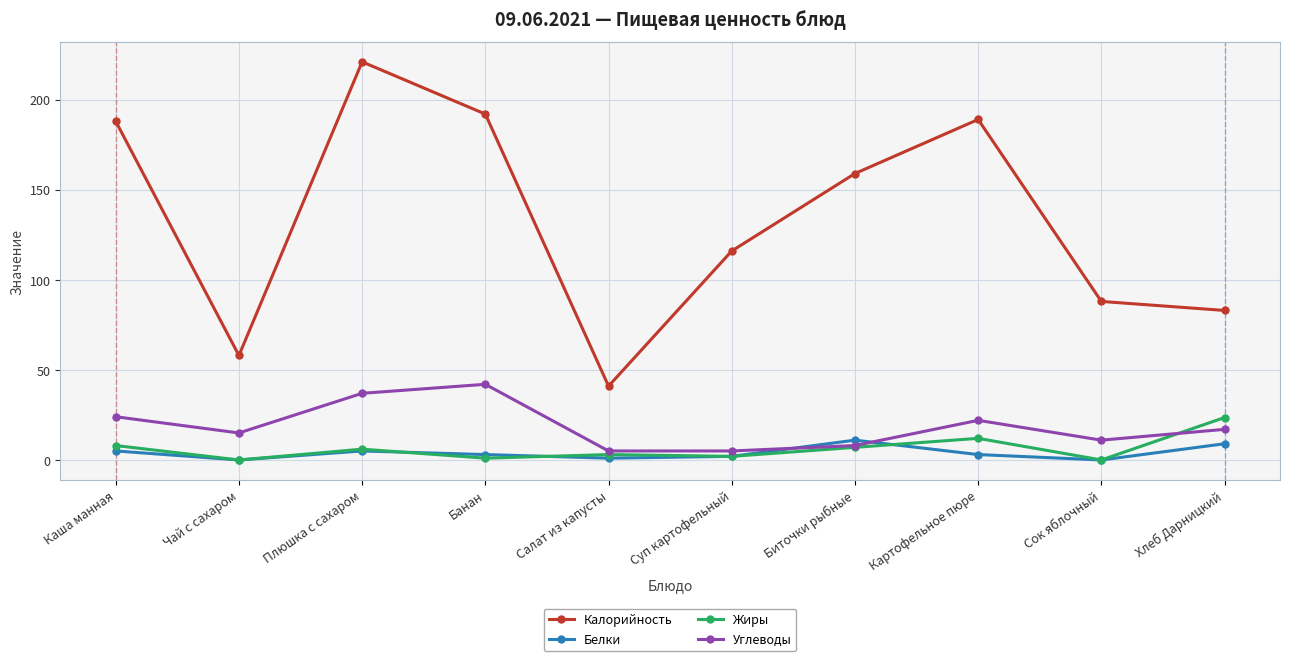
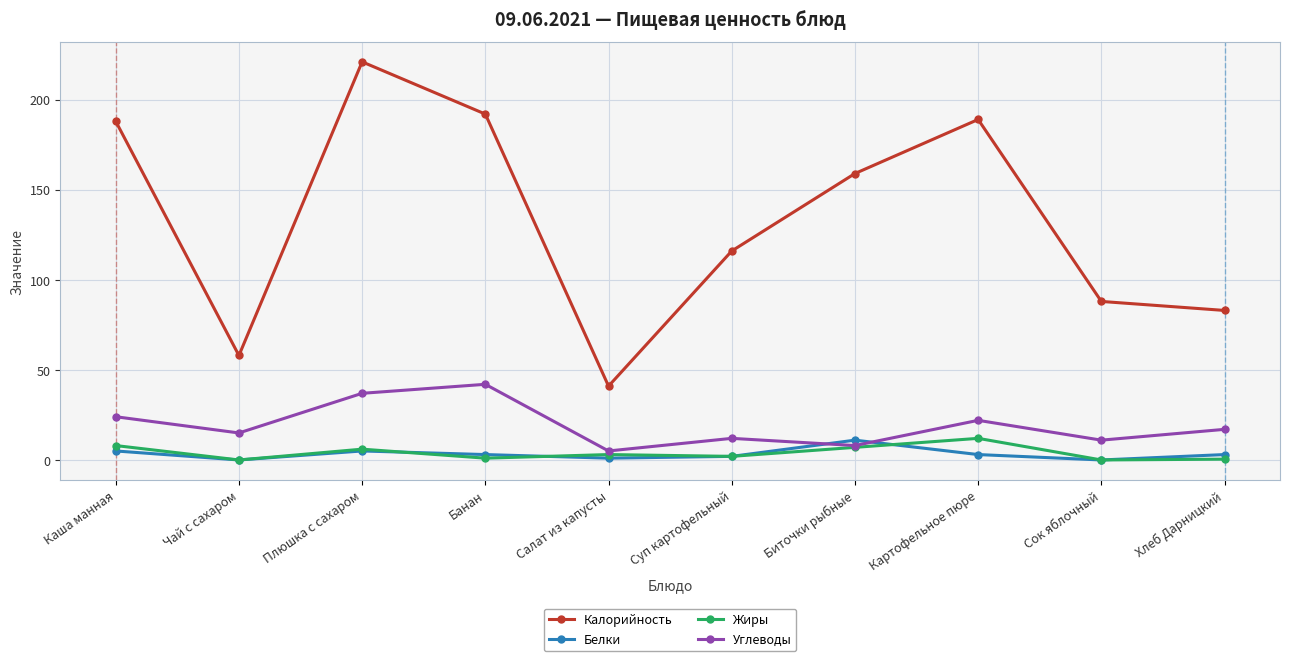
  {
    "Калорийность": {
      "Каша манная": 188,
      "Чай с сахаром": 58,
      "Плюшка с сахаром": 221,
      "Банан": 192,
      "Салат из капусты": 41,
      "Суп картофельный": 116,
      "Биточки рыбные": 159,
      "Картофельное пюре": 189,
      "Сок яблочный": 88,
      "Хлеб Дарницкий": 83
    },
    "Белки": {
      "Каша манная": 5,
      "Банан": 3,
      "Салат из капусты": 1,
      "Биточки рыбные": 11,
      "Картофельное пюре": 3,
-     "Хлеб Дарницкий": 9
+     "Хлеб Дарницкий": 3
    },
    "Жиры": {
      "Каша манная": 8,
      "Банан": 1,
      "Салат из капусты": 3,
      "Картофельное пюре": 12,
-     "Хлеб Дарницкий": 24
+     "Хлеб Дарницкий": 0
    },
    "Углеводы": {
      "Каша манная": 24,
      "Чай с сахаром": 15,
      "Плюшка с сахаром": 37,
      "Банан": 42,
      "Салат из капусты": 5,
-     "Суп картофельный": 5,
+     "Суп картофельный": 12,
      "Картофельное пюре": 22,
      "Сок яблочный": 11,
      "Хлеб Дарницкий": 17
    }
  }
